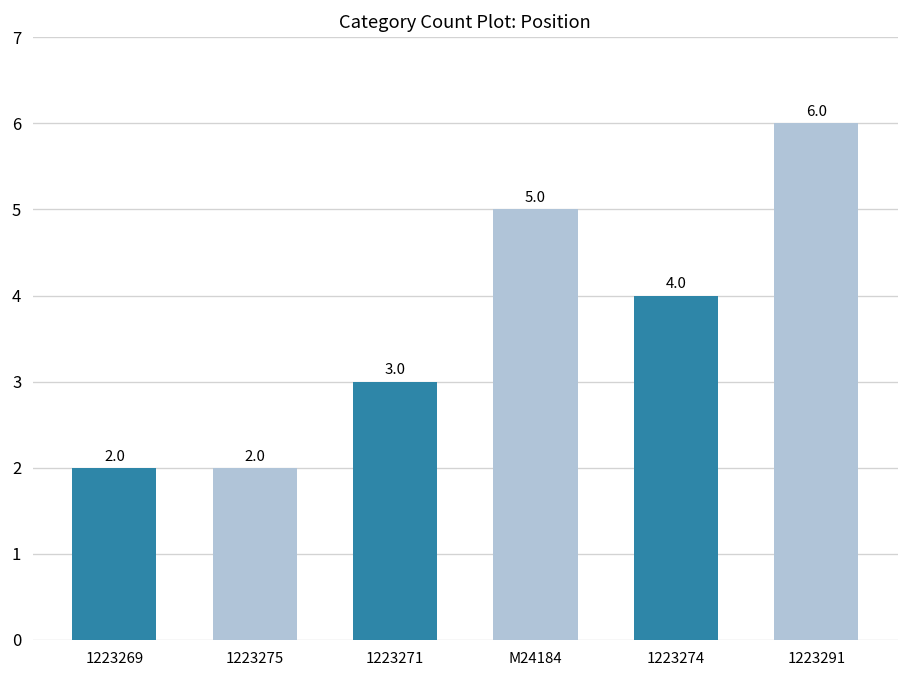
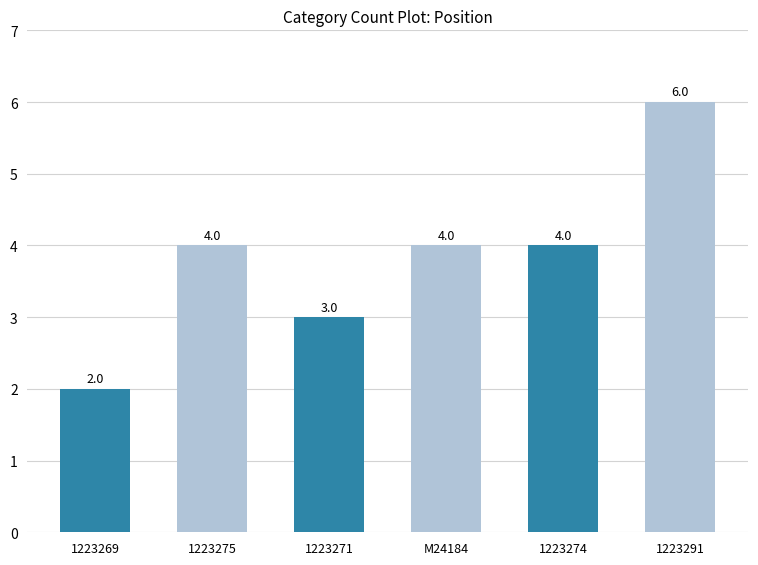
  {
    "1223269": 2.0,
-   "1223275": 2.0,
+   "1223275": 4.0,
    "1223271": 3.0,
-   "M24184": 5.0,
+   "M24184": 4.0,
    "1223274": 4.0,
    "1223291": 6.0
  }
